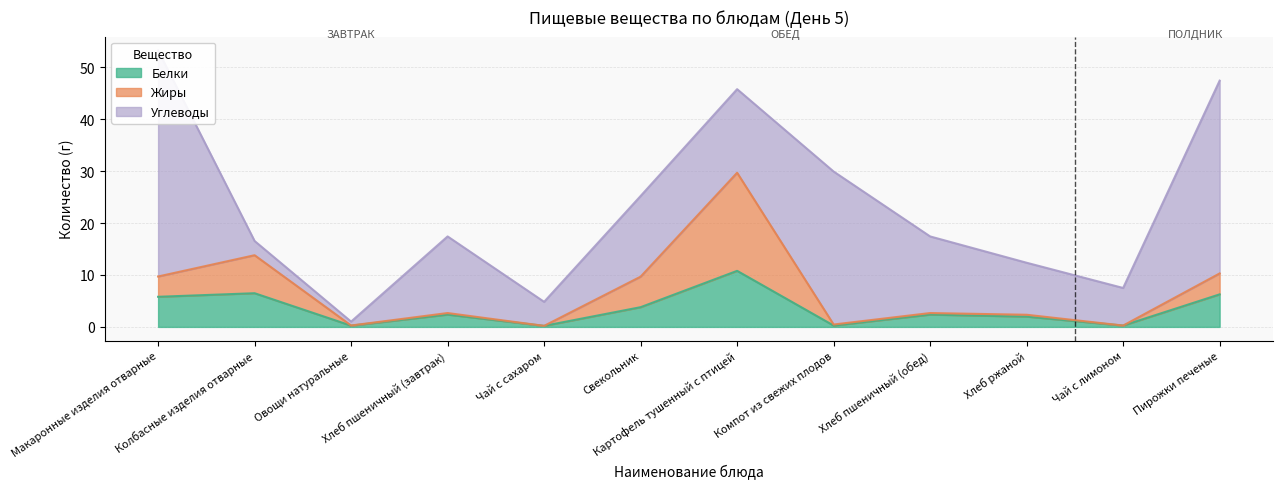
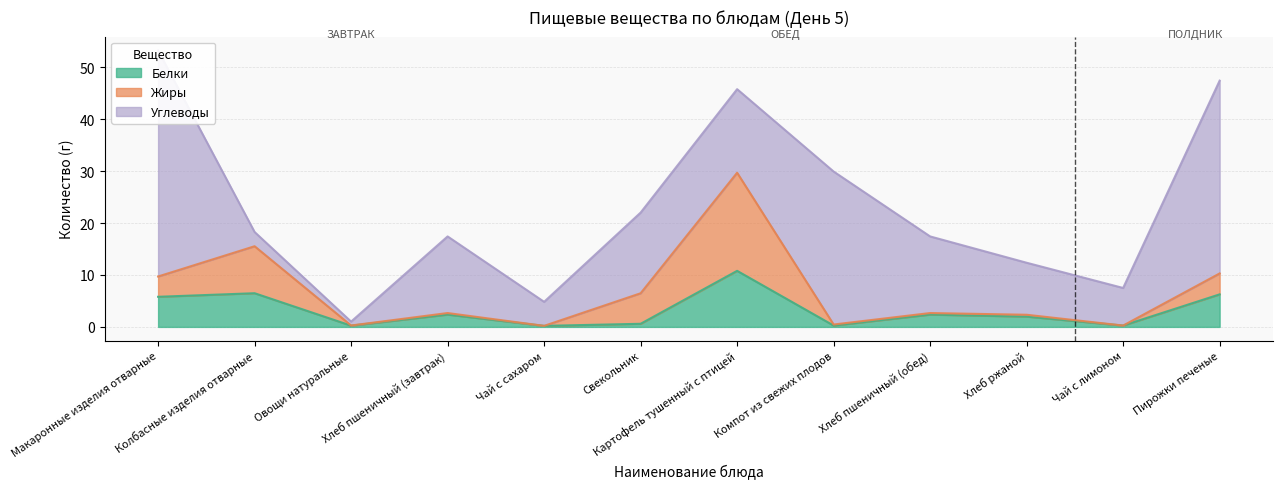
  {
    "Белки": {
      "Макаронные изделия отварные": 6,
      "Колбасные изделия отварные": 6,
-     "Свекольник": 4,
+     "Свекольник": 1,
      "Картофель тушенный с птицей": 11,
      "Пирожки печеные": 6
    },
    "Жиры": {
      "Макаронные изделия отварные": 4,
-     "Колбасные изделия отварные": 7,
+     "Колбасные изделия отварные": 9,
      "Свекольник": 6,
      "Картофель тушенный с птицей": 19,
      "Пирожки печеные": 4
    },
    "Углеводы": {
      "Колбасные изделия отварные": 3,
      "Овощи натуральные": 1,
      "Хлеб пшеничный (завтрак)": 15,
      "Чай с сахаром": 5,
      "Свекольник": 16,
      "Картофель тушенный с птицей": 16,
      "Компот из свежих плодов": 29,
      "Хлеб пшеничный (обед)": 15,
      "Хлеб ржаной": 10,
      "Чай с лимоном": 7,
      "Пирожки печеные": 37
    }
  }
